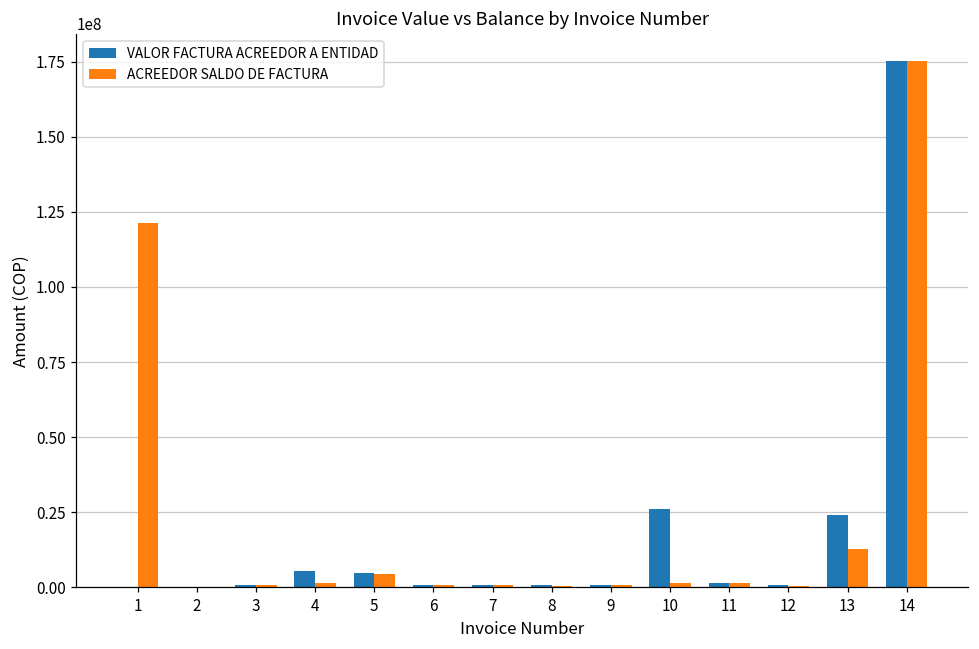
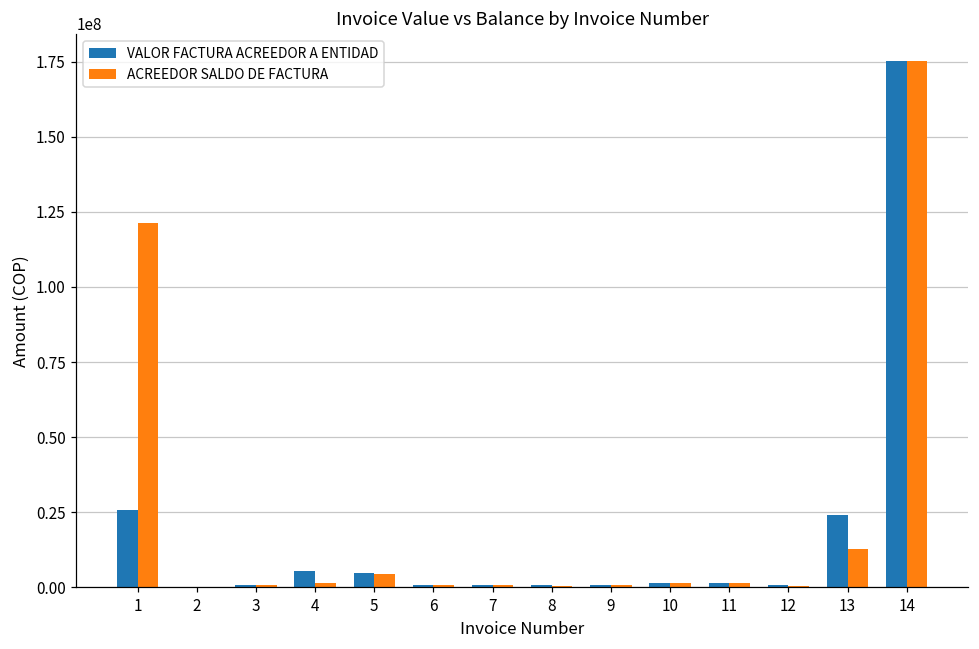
  {
    "VALOR FACTURA ACREEDOR A ENTIDAD": {
-     "1": 0,
+     "1": 26000000,
      "4": 5000000,
      "5": 5000000,
-     "10": 26000000,
+     "10": 1000000,
      "11": 1000000,
      "13": 24000000,
      "14": 175000000
    },
    "ACREEDOR SALDO DE FACTURA": {
      "1": 121000000,
      "4": 2000000,
      "5": 4000000,
      "10": 1000000,
      "11": 1000000,
      "13": 13000000,
      "14": 175000000
    }
  }
